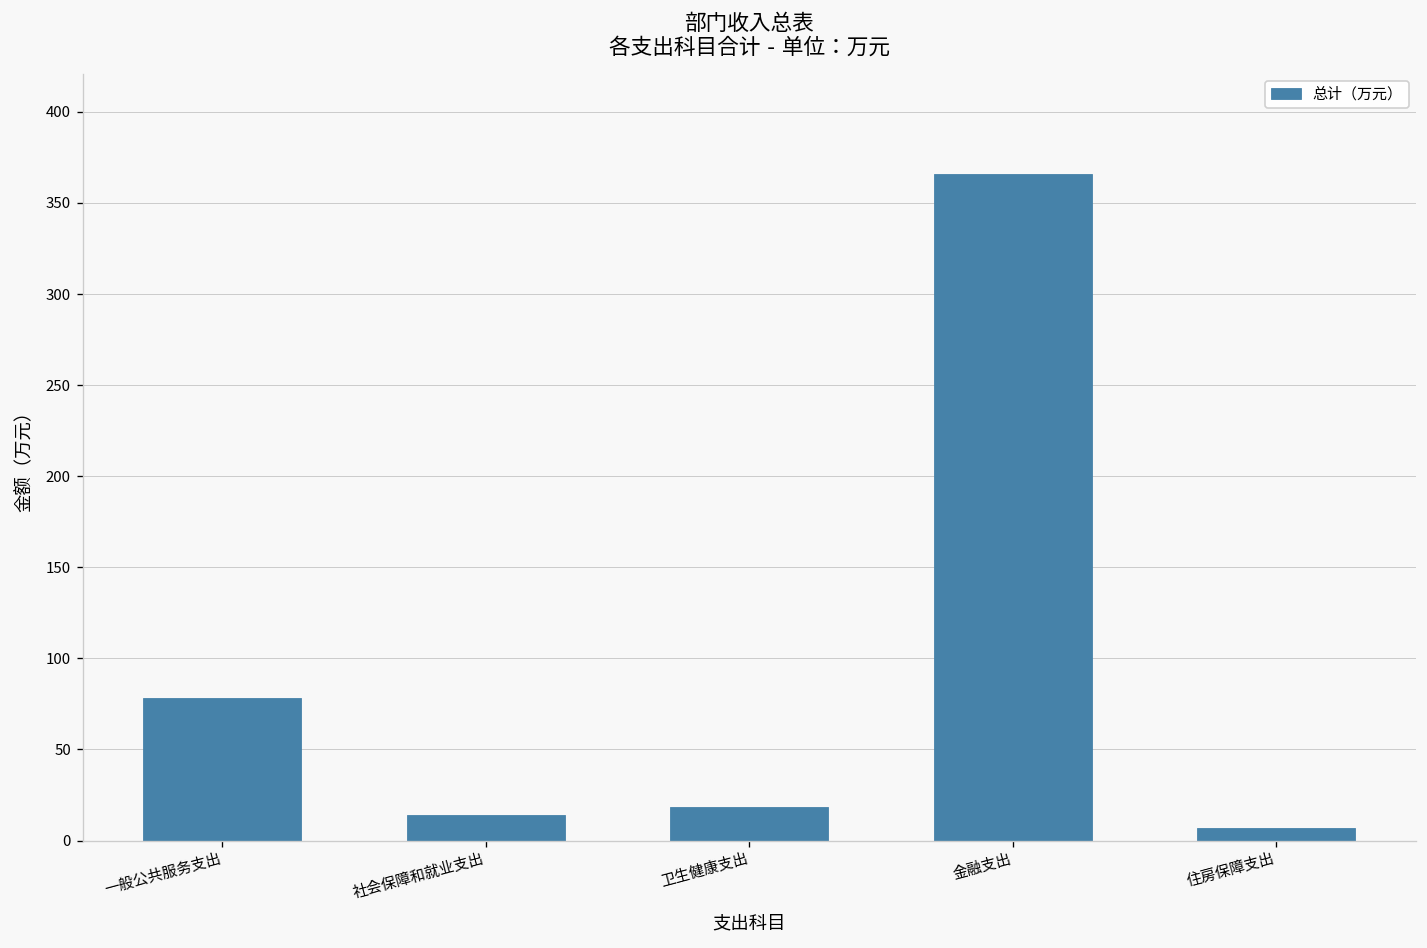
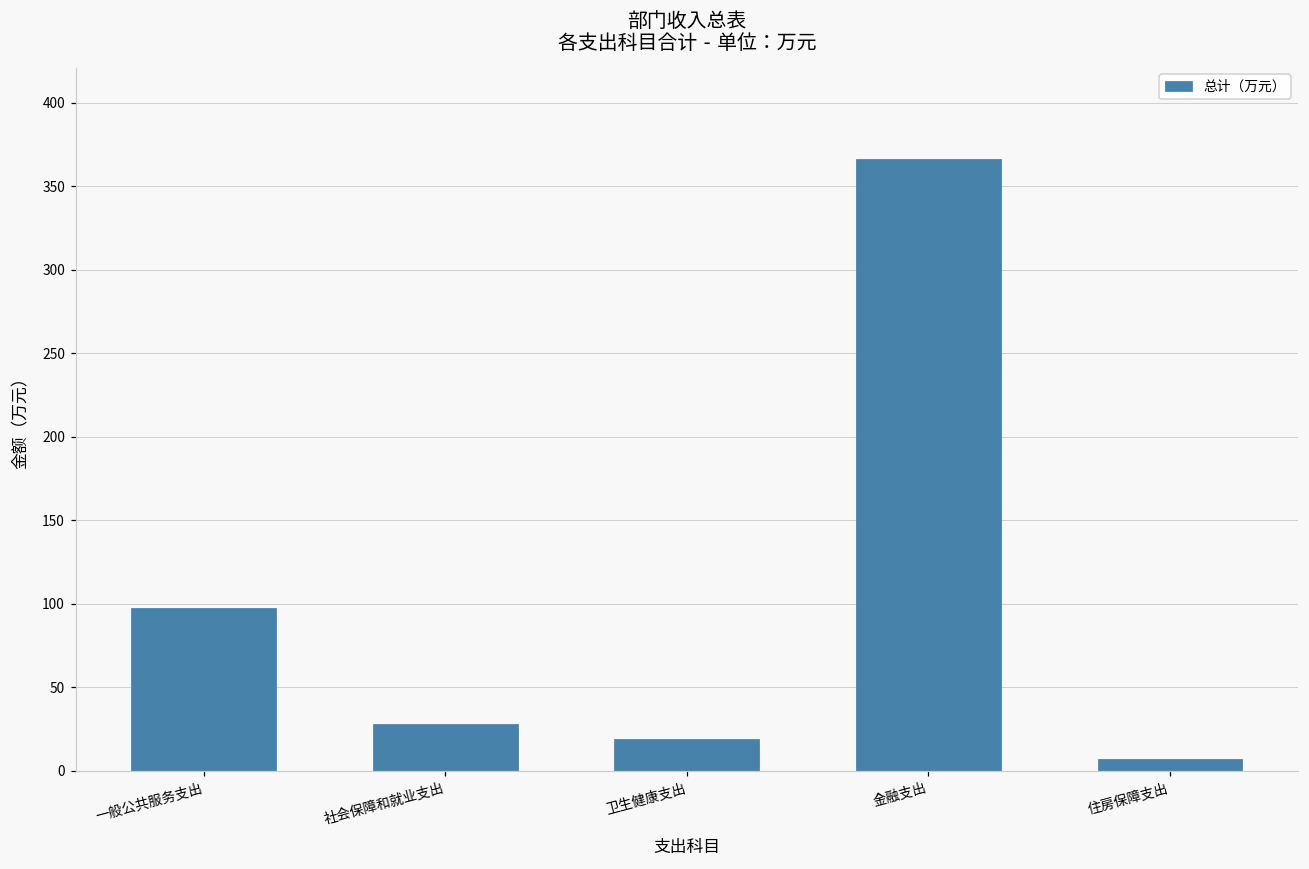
  {
-   "一般公共服务支出": 78,
-   "社会保障和就业支出": 14,
+   "一般公共服务支出": 97,
+   "社会保障和就业支出": 28,
    "卫生健康支出": 19,
    "金融支出": 366,
    "住房保障支出": 7
  }
